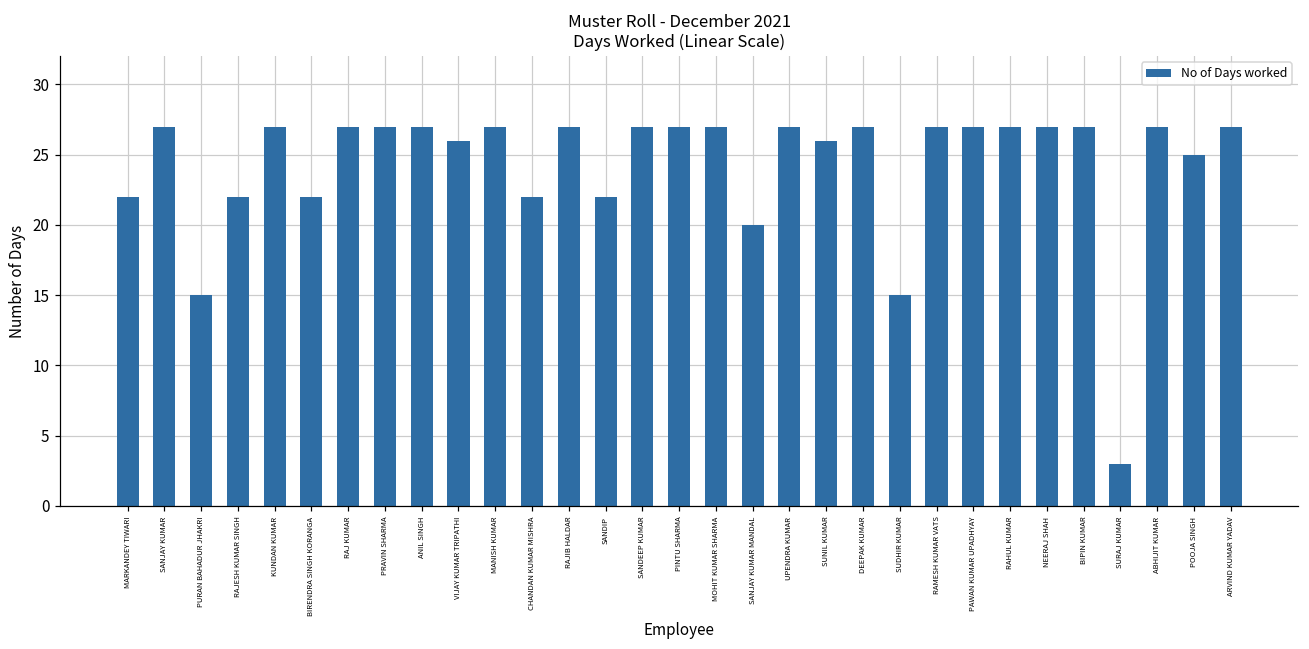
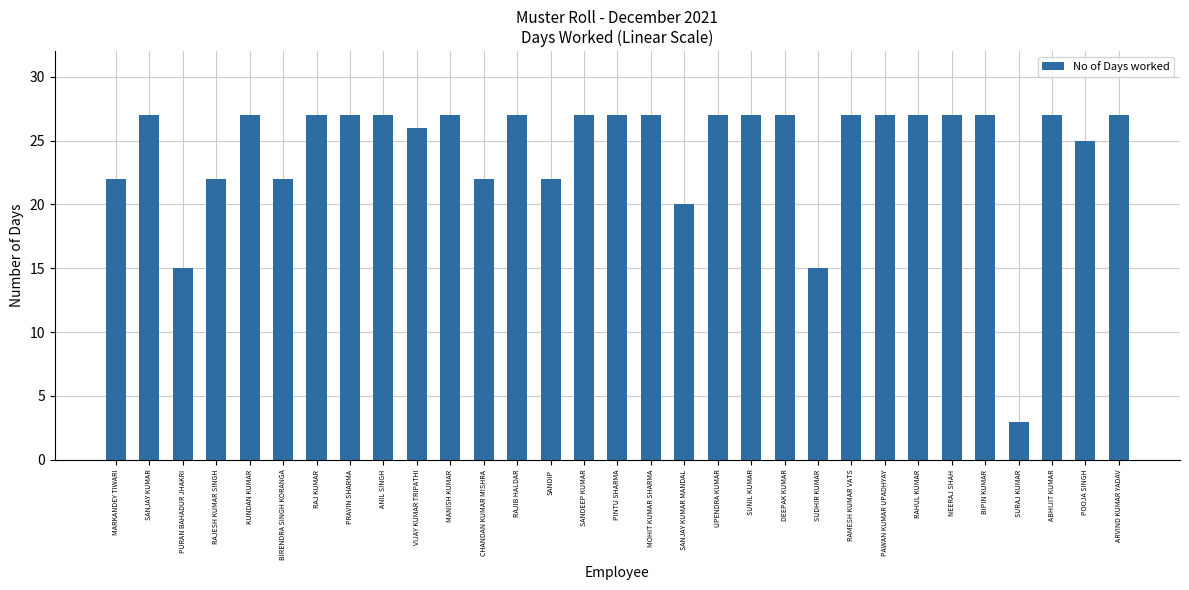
  {
    "MARKANDEY TIWARI": 22,
    "SANJAY KUMAR": 27,
    "PURAN BAHADUR JHAKRI": 15,
    "RAJESH KUMAR SINGH": 22,
    "KUNDAN KUMAR": 27,
    "BIRENDRA SINGH KORANGA": 22,
    "RAJ KUMAR": 27,
    "PRAVIN SHARMA": 27,
    "ANIL SINGH": 27,
    "VIJAY KUMAR TRIPATHI": 26,
    "MANISH KUMAR": 27,
    "CHANDAN KUMAR MISHRA": 22,
    "RAJIB HALDAR": 27,
    "SANDIP": 22,
    "SANDEEP KUMAR": 27,
    "PINTU SHARMA": 27,
    "MOHIT KUMAR SHARMA": 27,
    "SANJAY KUMAR MANDAL": 20,
    "UPENDRA KUMAR": 27,
-   "SUNIL KUMAR": 26,
+   "SUNIL KUMAR": 27,
    "DEEPAK KUMAR": 27,
    "SUDHIR KUMAR": 15,
    "RAMESH KUMAR VATS": 27,
    "PAWAN KUMAR UPADHYAY": 27,
    "RAHUL KUMAR": 27,
    "NEERAJ SHAH": 27,
    "BIPIN KUMAR": 27,
    "SURAJ KUMAR": 3,
    "ABHIJIT KUMAR": 27,
    "POOJA SINGH": 25,
    "ARVIND KUMAR YADAV": 27
  }
